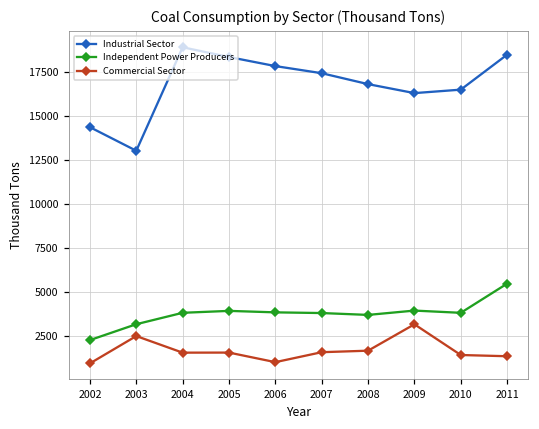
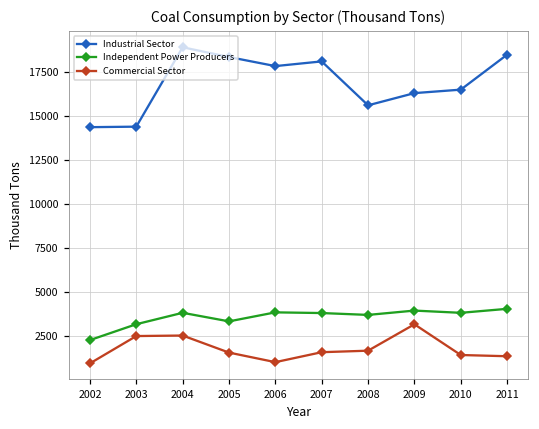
  {
    "Industrial Sector": {
      "2002": 14400,
-     "2003": 13000,
+     "2003": 14400,
      "2006": 17900,
-     "2007": 17400,
-     "2008": 16800,
+     "2007": 18100,
+     "2008": 15600,
      "2009": 16300,
      "2010": 16500,
      "2011": 18500
    },
    "Independent Power Producers": {
      "2002": 2300,
      "2003": 3200,
      "2004": 3800,
-     "2005": 3900,
+     "2005": 3300,
      "2006": 3800,
      "2007": 3800,
      "2008": 3700,
      "2009": 3900,
      "2010": 3800,
-     "2011": 5500
+     "2011": 4000
    },
    "Commercial Sector": {
      "2002": 900,
      "2003": 2500,
-     "2004": 1500,
+     "2004": 2500,
      "2005": 1500,
      "2006": 1000,
      "2007": 1600,
      "2008": 1700,
      "2009": 3200,
      "2010": 1400,
      "2011": 1300
    }
  }
